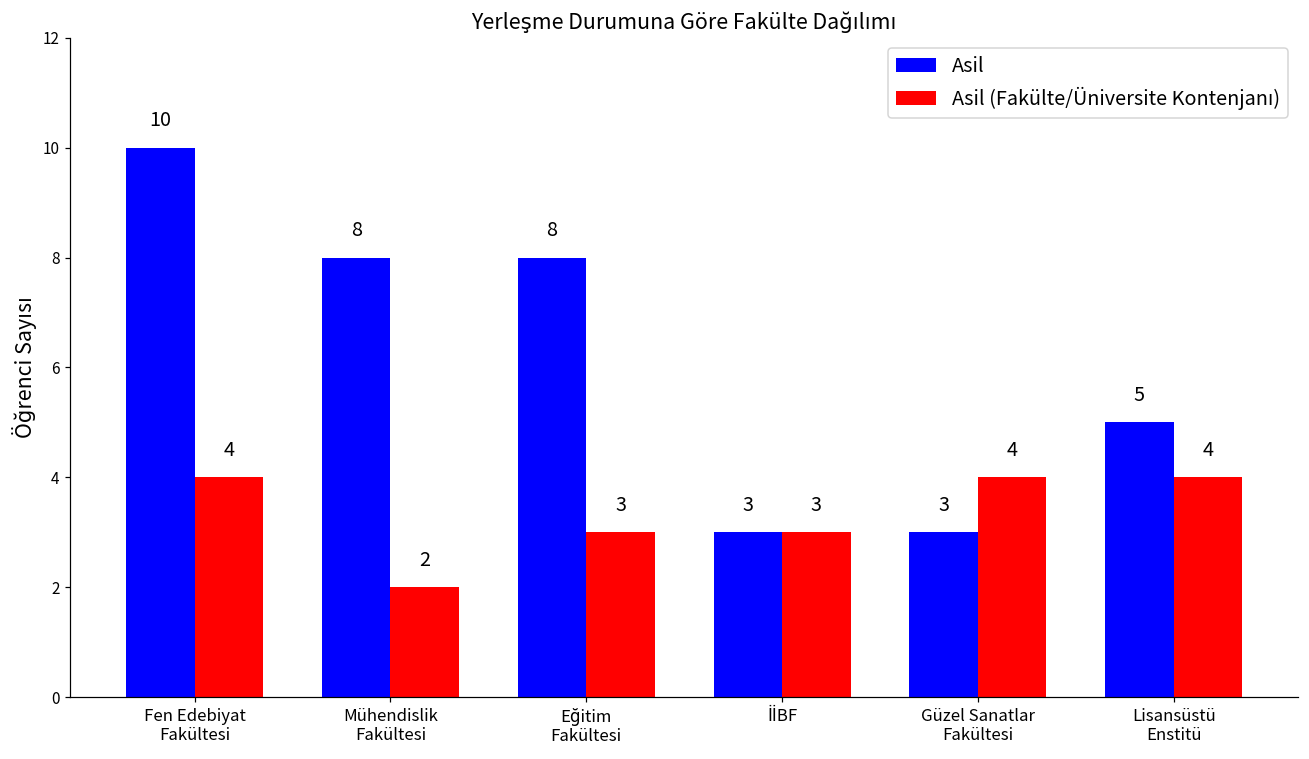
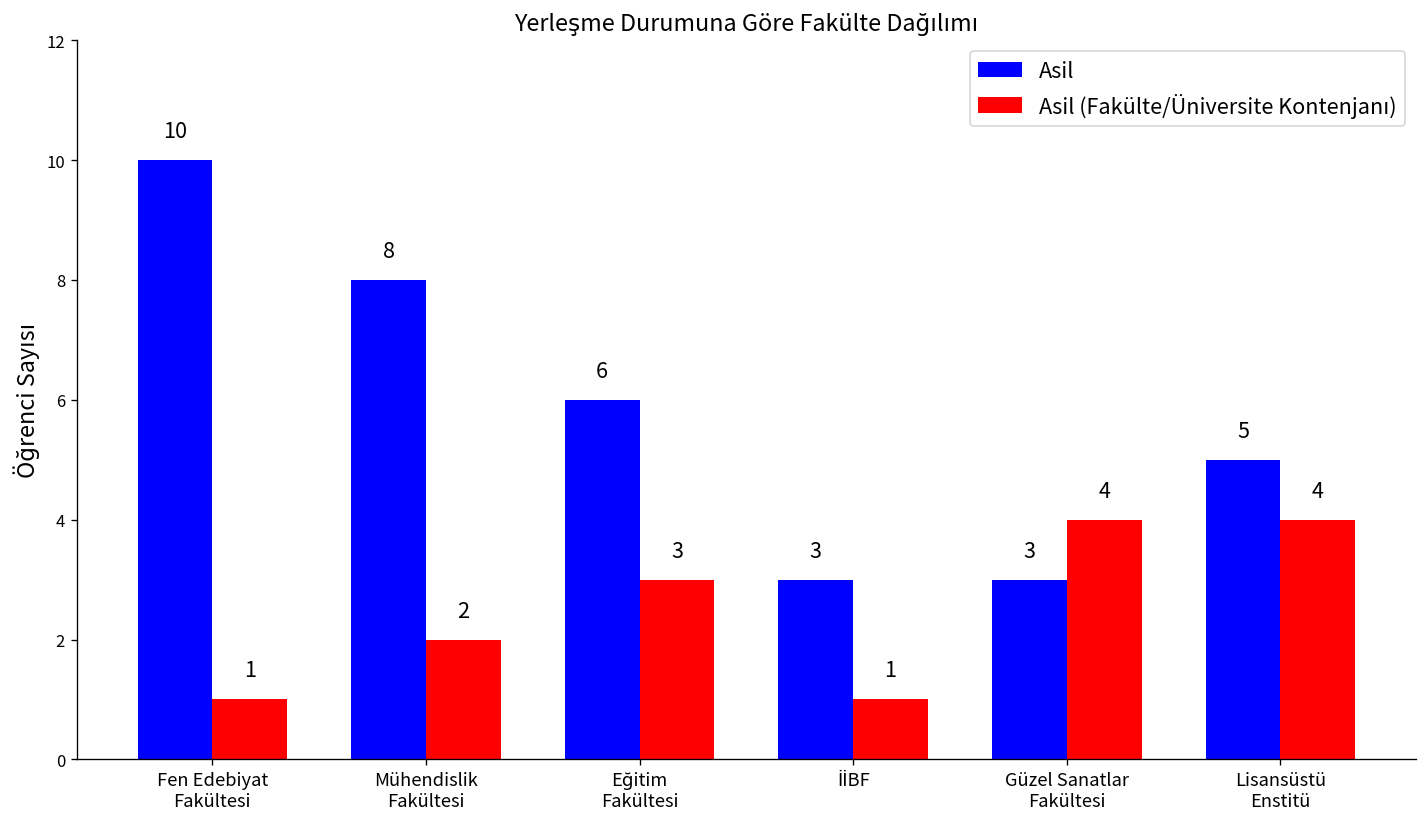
  {
    "Asil": {
      "Fen Edebiyat Fakültesi": 10,
      "Mühendislik Fakültesi": 8,
-     "Eğitim Fakültesi": 8,
+     "Eğitim Fakültesi": 6,
      "İİBF": 3,
      "Güzel Sanatlar Fakültesi": 3,
      "Lisansüstü Enstitü": 5
    },
    "Asil (Fakülte/Üniversite Kontenjanı)": {
-     "Fen Edebiyat Fakültesi": 4,
+     "Fen Edebiyat Fakültesi": 1,
      "Mühendislik Fakültesi": 2,
      "Eğitim Fakültesi": 3,
-     "İİBF": 3,
+     "İİBF": 1,
      "Güzel Sanatlar Fakültesi": 4,
      "Lisansüstü Enstitü": 4
    }
  }
